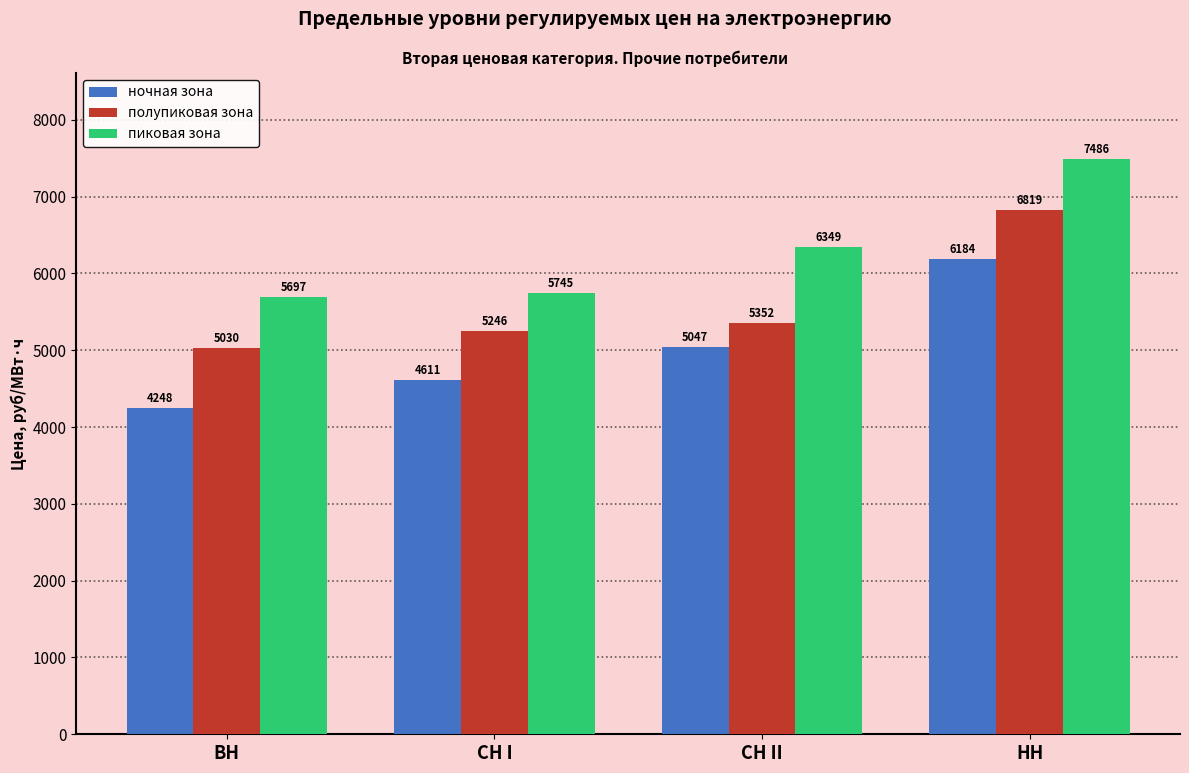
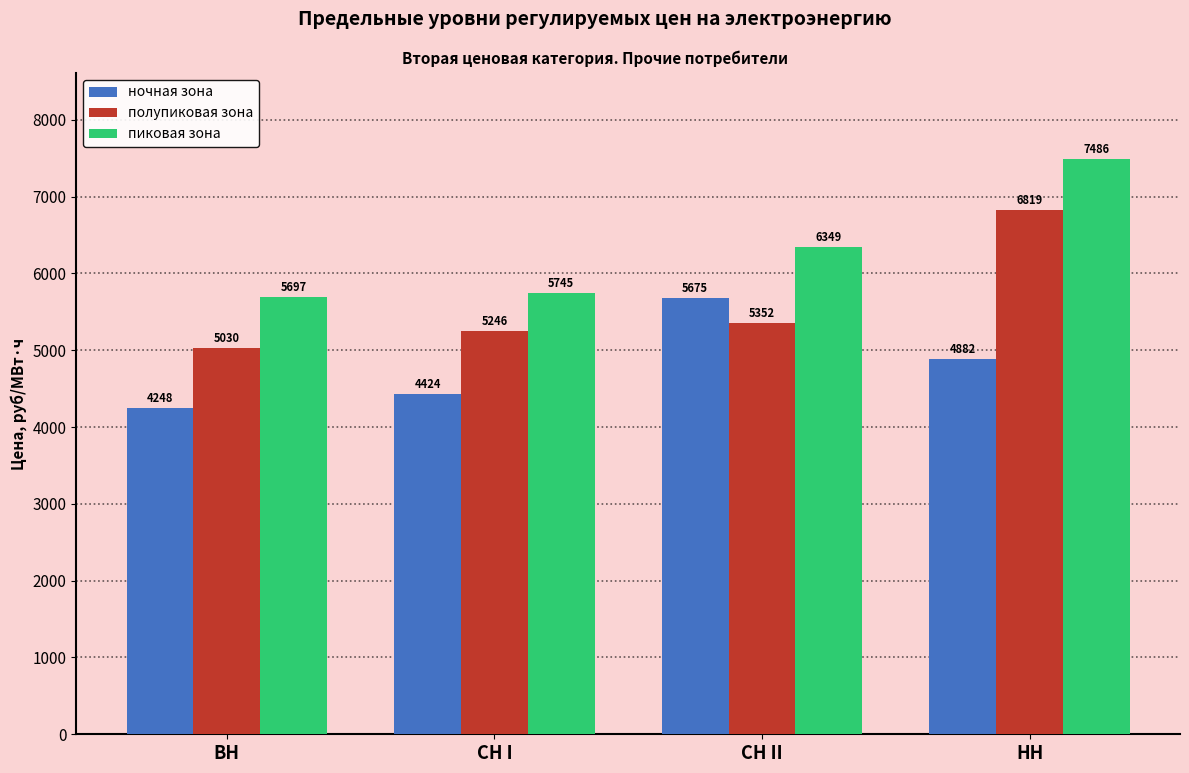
  {
    "ночная зона": {
      "ВН": 4248,
-     "СН I": 4611,
-     "СН II": 5047,
-     "НН": 6184
+     "СН I": 4424,
+     "СН II": 5675,
+     "НН": 4882
    },
    "полупиковая зона": {
      "ВН": 5030,
      "СН I": 5246,
      "СН II": 5352,
      "НН": 6819
    },
    "пиковая зона": {
      "ВН": 5697,
      "СН I": 5745,
      "СН II": 6349,
      "НН": 7486
    }
  }
